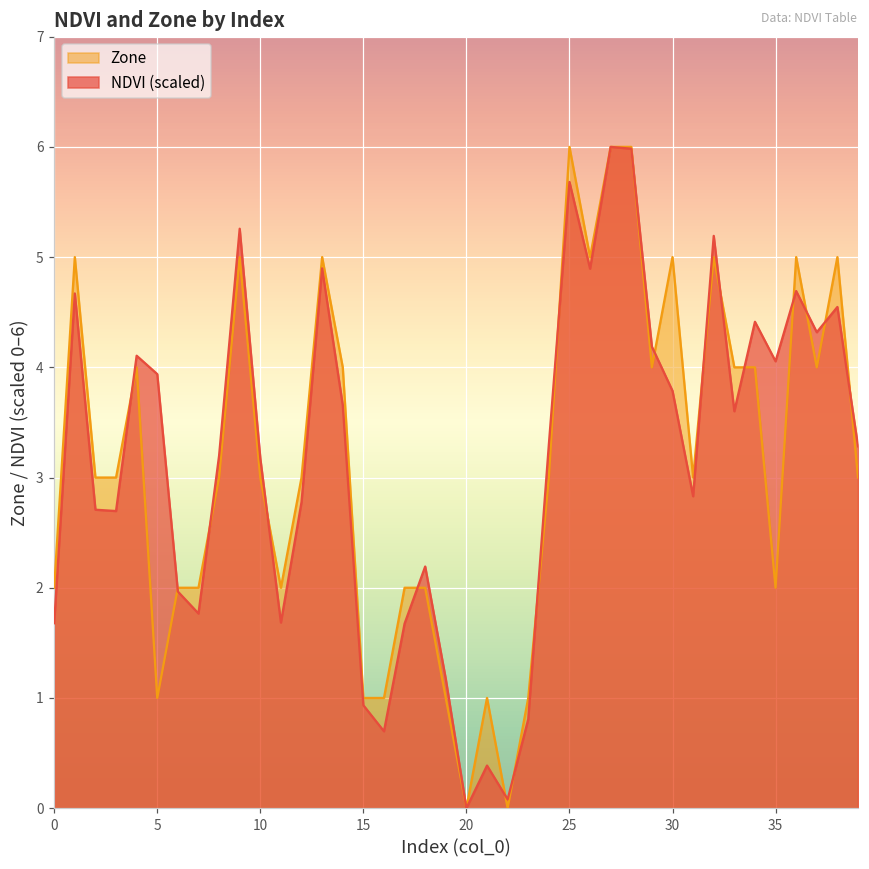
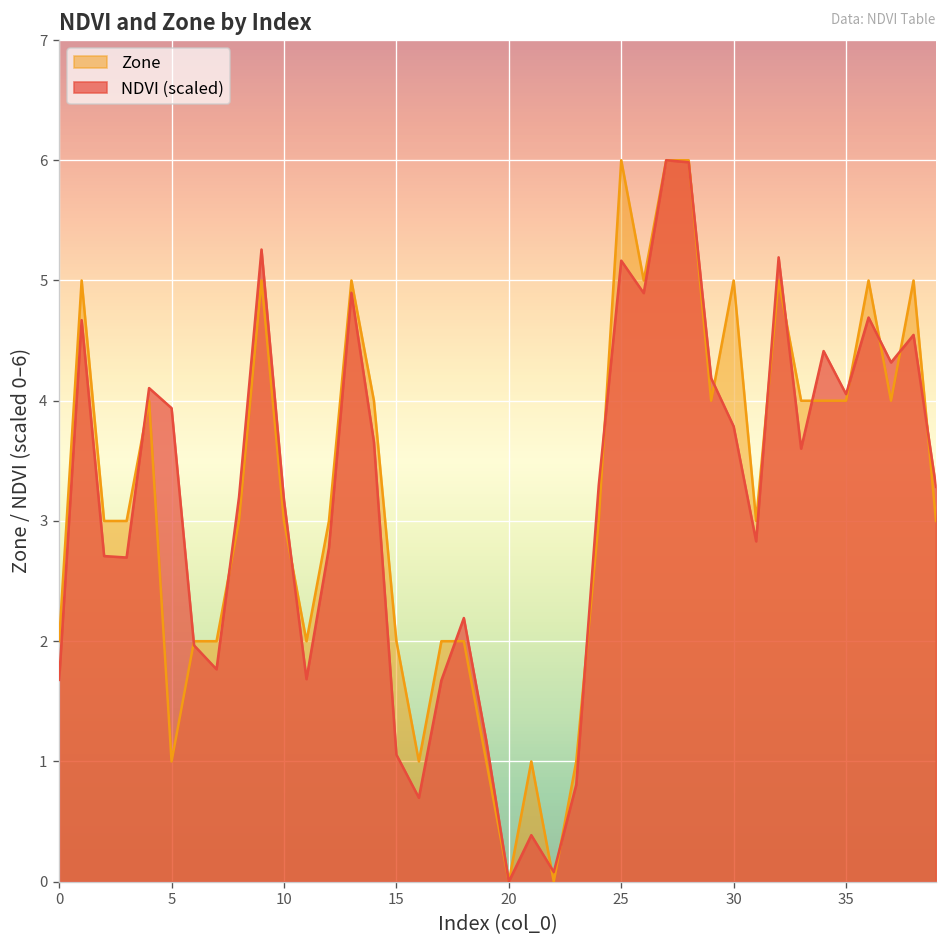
  {
    "Zone": {
      "0": 2,
      "5": 1,
      "10": 3,
-     "15": 1,
+     "15": 2,
      "25": 6,
      "30": 5,
-     "35": 2
+     "35": 4
    },
    "NDVI (scaled)": {
      "0": 1.68,
      "5": 3.94,
      "10": 3.17,
-     "15": 0.93,
-     "25": 5.68,
+     "15": 1.06,
+     "25": 5.17,
      "30": 3.79,
      "35": 4.05
    }
  }
